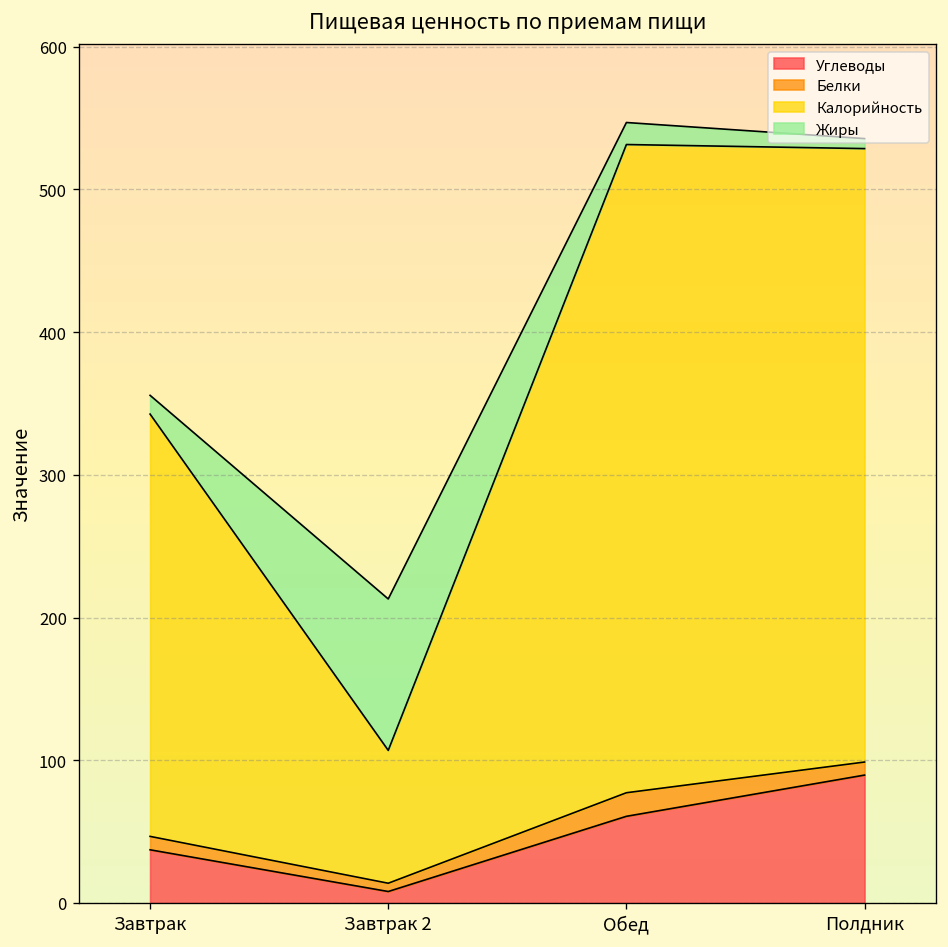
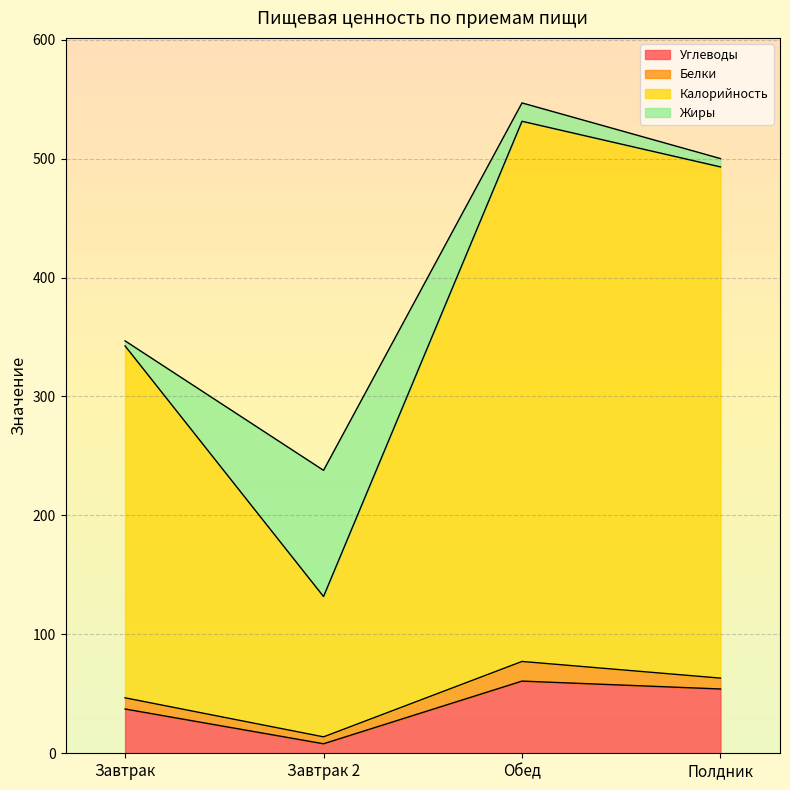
  {
    "Углеводы": {
      "Завтрак": 37,
      "Завтрак 2": 8,
      "Обед": 61,
-     "Полдник": 90
+     "Полдник": 54
    },
    "Белки": {
      "Завтрак": 9,
      "Завтрак 2": 6,
      "Обед": 17,
      "Полдник": 9
    },
    "Калорийность": {
      "Завтрак": 296,
-     "Завтрак 2": 93,
+     "Завтрак 2": 118,
      "Обед": 454
    },
    "Жиры": {
-     "Завтрак": 13,
+     "Завтрак": 4,
      "Завтрак 2": 106,
      "Обед": 15
    }
  }
